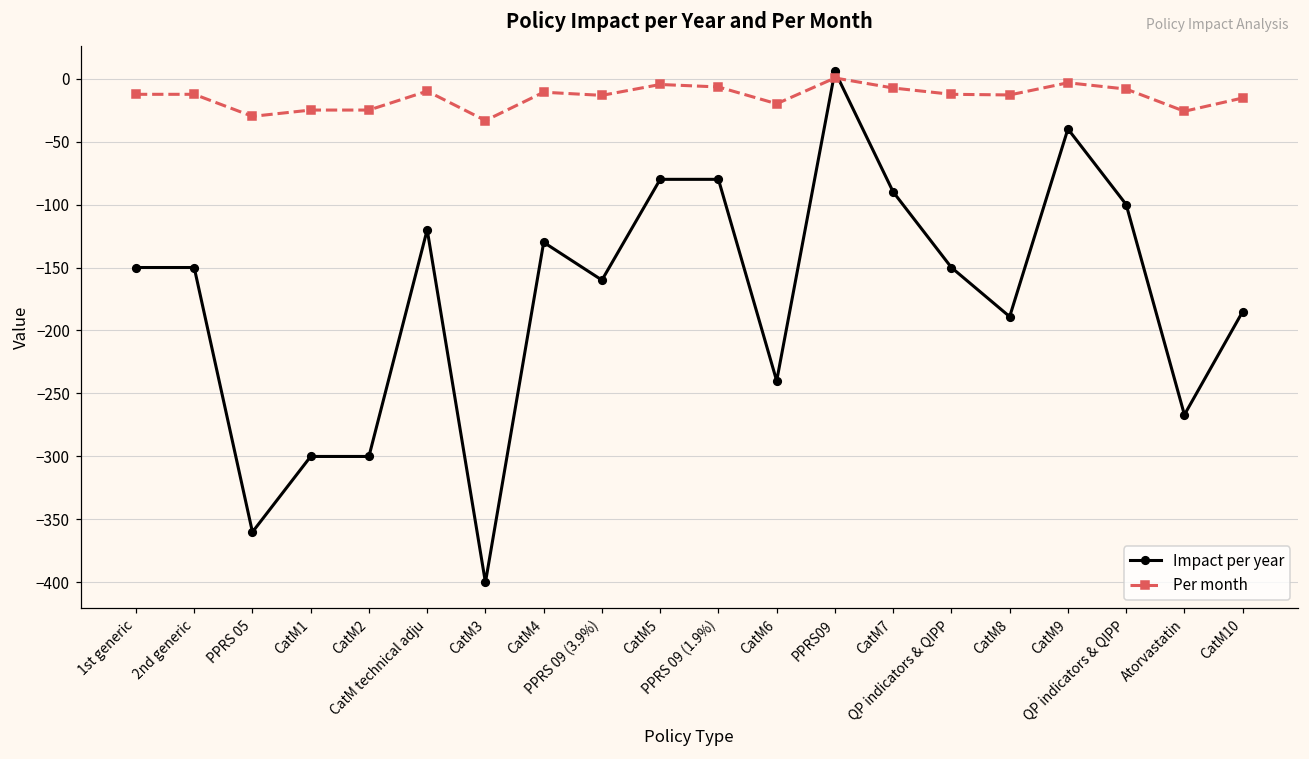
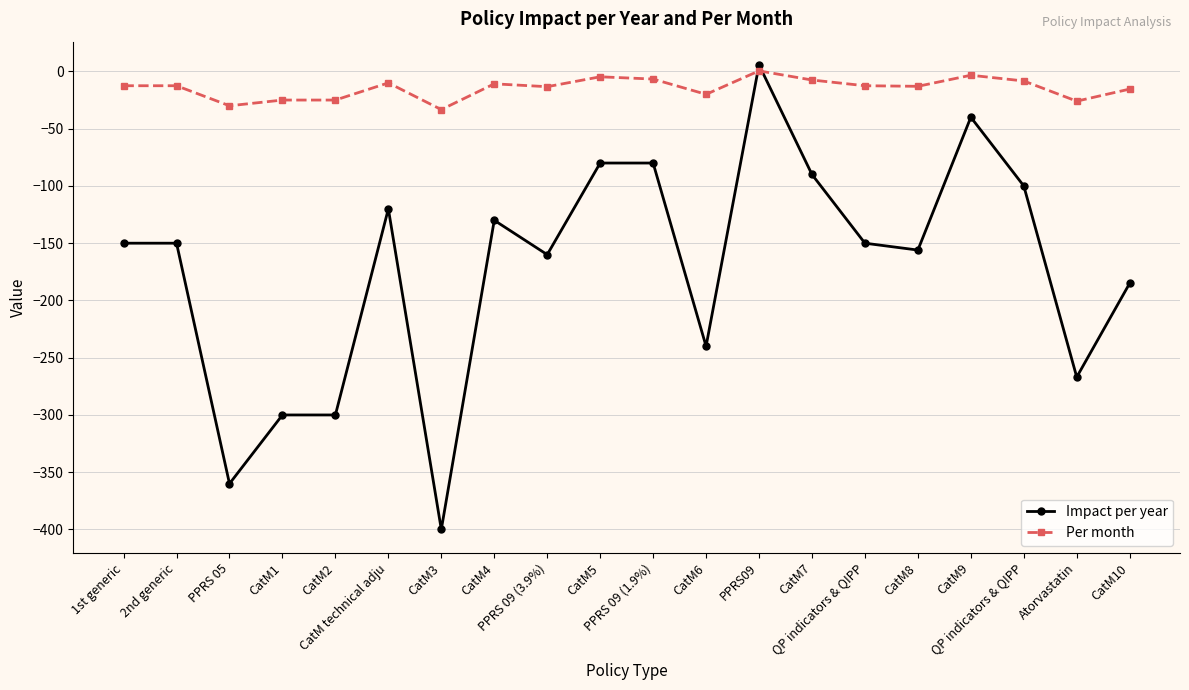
  {
    "Impact per year": {
      "1st generic": -150,
      "2nd generic": -150,
      "PPRS 05": -360,
      "CatM1": -300,
      "CatM2": -300,
      "CatM technical adju": -120,
      "CatM3": -400,
      "CatM4": -130,
      "PPRS 09 (3.9%)": -160,
      "CatM5": -80,
      "PPRS 09 (1.9%)": -80,
      "CatM6": -240,
      "PPRS09": 6,
      "CatM7": -90,
-     "CatM8": -189,
+     "CatM8": -156,
      "CatM9": -40,
      "Atorvastatin": -267,
      "CatM10": -185
    },
    "Per month": {
      "1st generic": -13,
      "2nd generic": -13,
      "PPRS 05": -30,
      "CatM1": -25,
      "CatM2": -25,
      "CatM technical adju": -10,
      "CatM3": -33,
      "CatM4": -11,
      "PPRS 09 (3.9%)": -13,
      "CatM5": -5,
      "PPRS 09 (1.9%)": -7,
      "CatM6": -20,
      "PPRS09": 0,
      "CatM7": -8,
      "CatM8": -13,
      "CatM9": -3,
      "Atorvastatin": -26,
      "CatM10": -15
    }
  }
